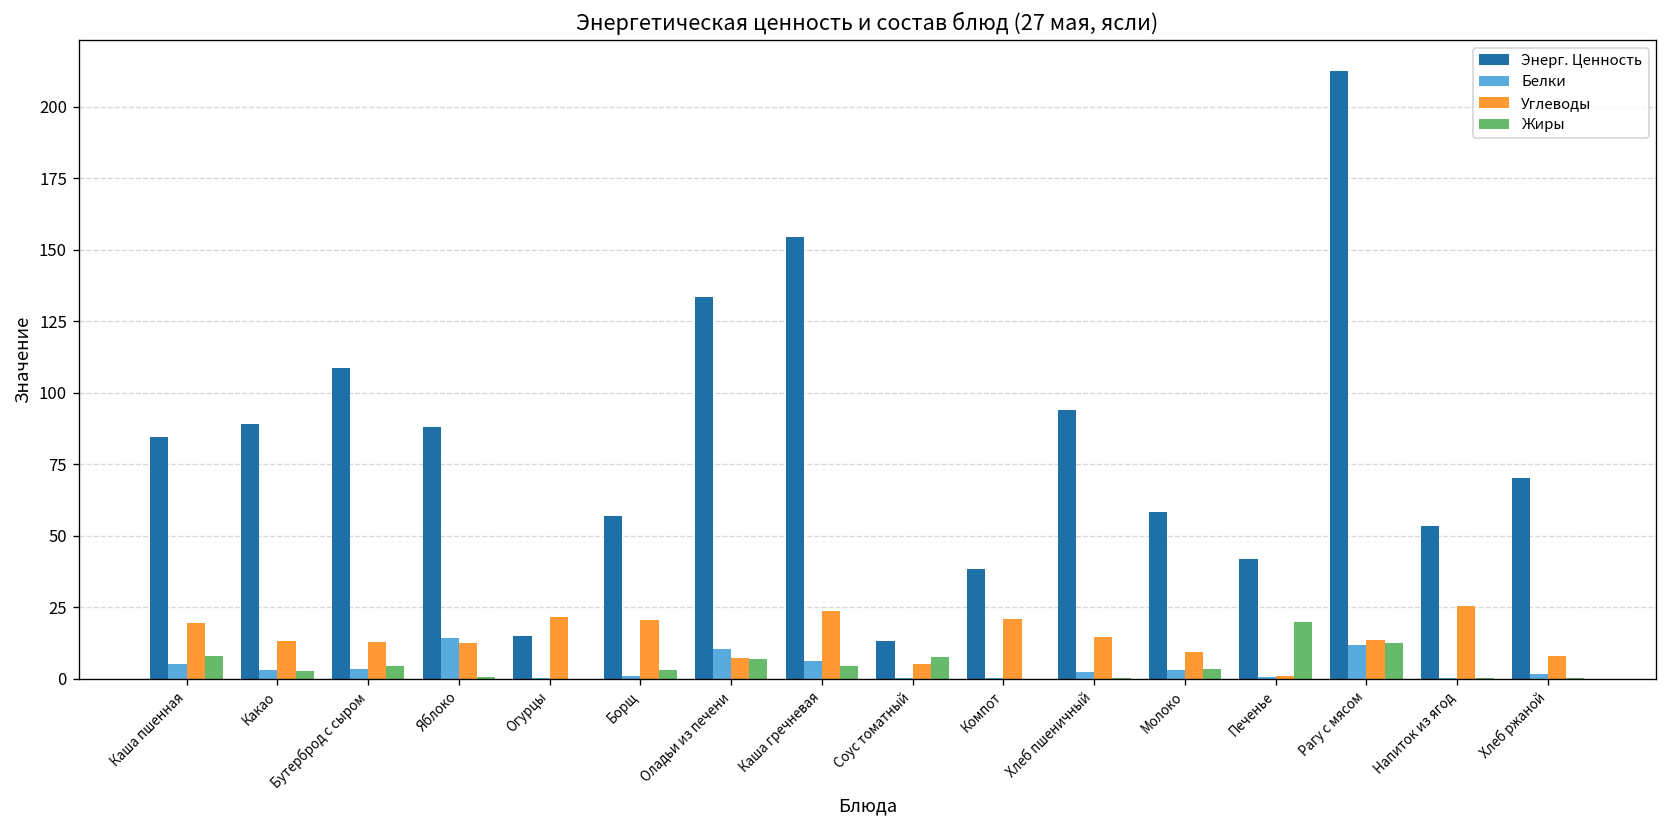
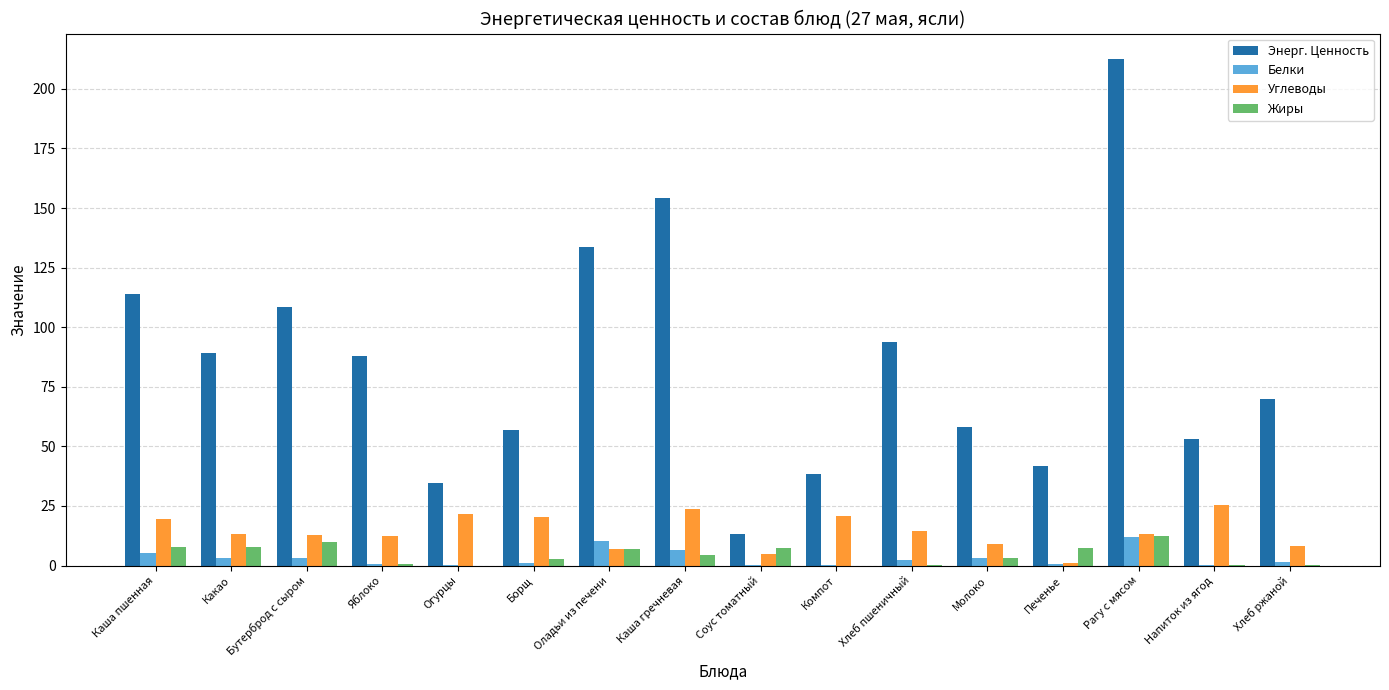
  {
    "Энерг. Ценность": {
-     "Каша пшенная": 84,
+     "Каша пшенная": 114,
      "Какао": 89,
      "Бутерброд с сыром": 109,
      "Яблоко": 88,
-     "Огурцы": 15,
+     "Огурцы": 35,
      "Борщ": 57,
      "Оладьи из печени": 134,
      "Каша гречневая": 154,
      "Соус томатный": 13,
      "Компот": 38,
      "Хлеб пшеничный": 94,
      "Молоко": 58,
      "Печенье": 42,
      "Рагу с мясом": 213,
      "Напиток из ягод": 53,
      "Хлеб ржаной": 70
    },
    "Белки": {
      "Каша пшенная": 5,
      "Какао": 3,
      "Бутерброд с сыром": 3,
-     "Яблоко": 14,
+     "Яблоко": 1,
      "Оладьи из печени": 10,
      "Каша гречневая": 6,
      "Хлеб пшеничный": 2,
      "Молоко": 3,
      "Рагу с мясом": 12,
      "Хлеб ржаной": 2
    },
    "Углеводы": {
      "Каша пшенная": 19,
      "Какао": 13,
      "Бутерброд с сыром": 13,
      "Яблоко": 13,
      "Огурцы": 21,
      "Борщ": 21,
      "Оладьи из печени": 7,
      "Каша гречневая": 24,
      "Соус томатный": 5,
      "Компот": 21,
      "Хлеб пшеничный": 14,
      "Молоко": 9,
      "Рагу с мясом": 13,
      "Напиток из ягод": 26,
      "Хлеб ржаной": 8
    },
    "Жиры": {
      "Каша пшенная": 8,
-     "Какао": 3,
-     "Бутерброд с сыром": 5,
+     "Какао": 8,
+     "Бутерброд с сыром": 10,
      "Огурцы": 0,
      "Борщ": 3,
      "Оладьи из печени": 7,
      "Каша гречневая": 4,
      "Соус томатный": 8,
      "Молоко": 3,
-     "Печенье": 20,
+     "Печенье": 7,
      "Рагу с мясом": 12
    }
  }
